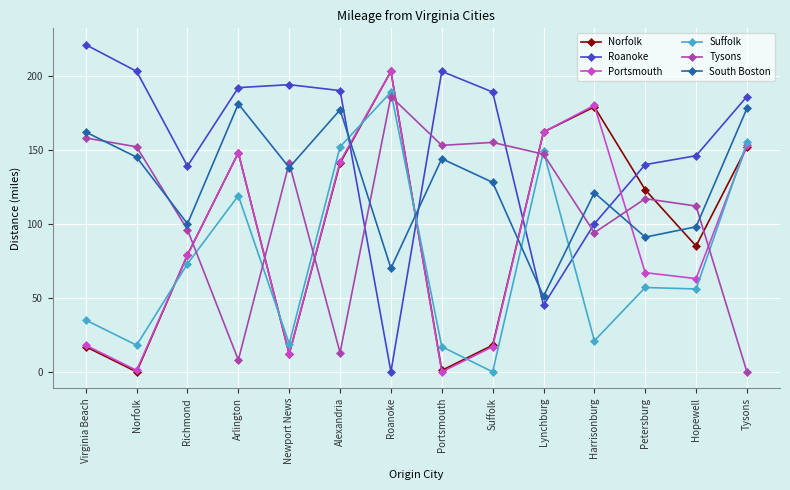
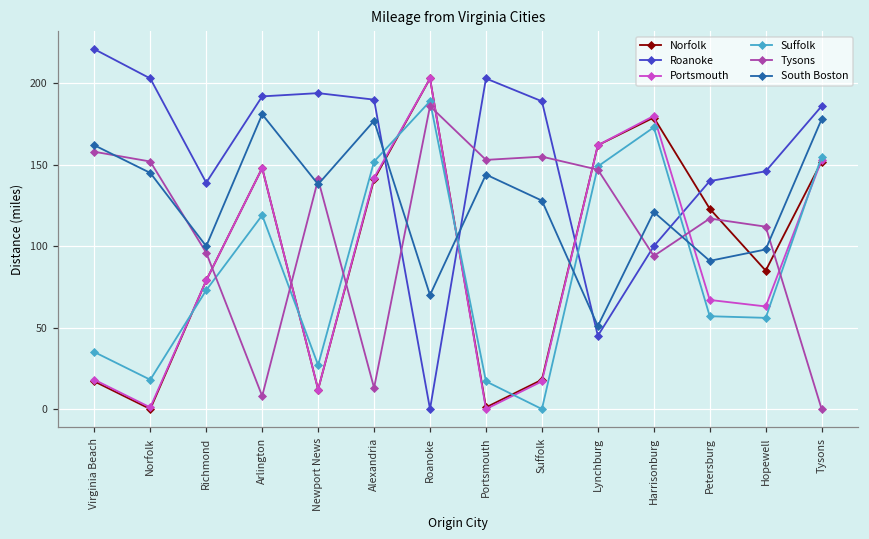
  {
    "Norfolk": {
      "Petersburg": 123,
      "Hopewell": 85
    },
    "Suffolk": {
      "Virginia Beach": 35,
      "Norfolk": 18,
      "Richmond": 73,
      "Arlington": 119,
-     "Newport News": 19,
+     "Newport News": 27,
      "Alexandria": 152,
      "Roanoke": 189,
      "Portsmouth": 17,
      "Suffolk": 0,
      "Lynchburg": 149,
-     "Harrisonburg": 21,
+     "Harrisonburg": 173,
      "Petersburg": 57,
      "Hopewell": 56,
      "Tysons": 155
    }
  }
